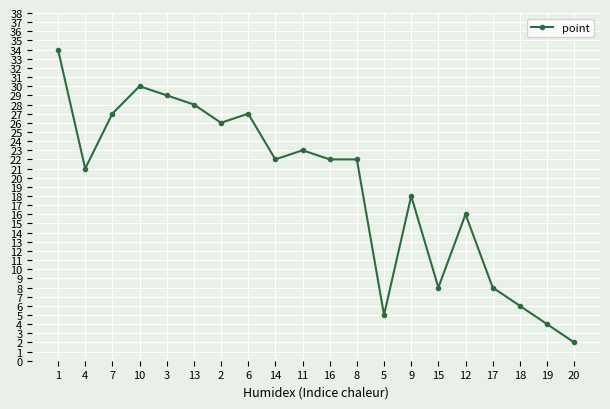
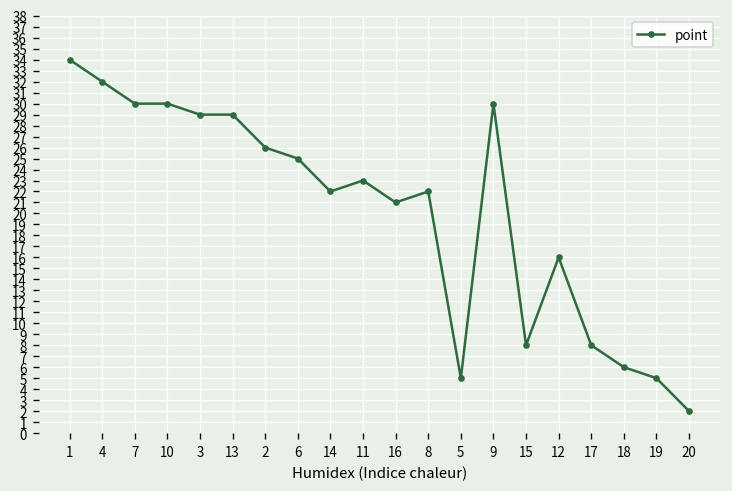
  {
    "1": 34,
-   "4": 21,
-   "7": 27,
+   "4": 32,
+   "7": 30,
    "10": 30,
    "3": 29,
-   "13": 28,
+   "13": 29,
    "2": 26,
-   "6": 27,
+   "6": 25,
    "14": 22,
    "11": 23,
-   "16": 22,
+   "16": 21,
    "8": 22,
    "5": 5,
-   "9": 18,
+   "9": 30,
    "15": 8,
    "12": 16,
    "17": 8,
    "18": 6,
-   "19": 4,
+   "19": 5,
    "20": 2
  }
